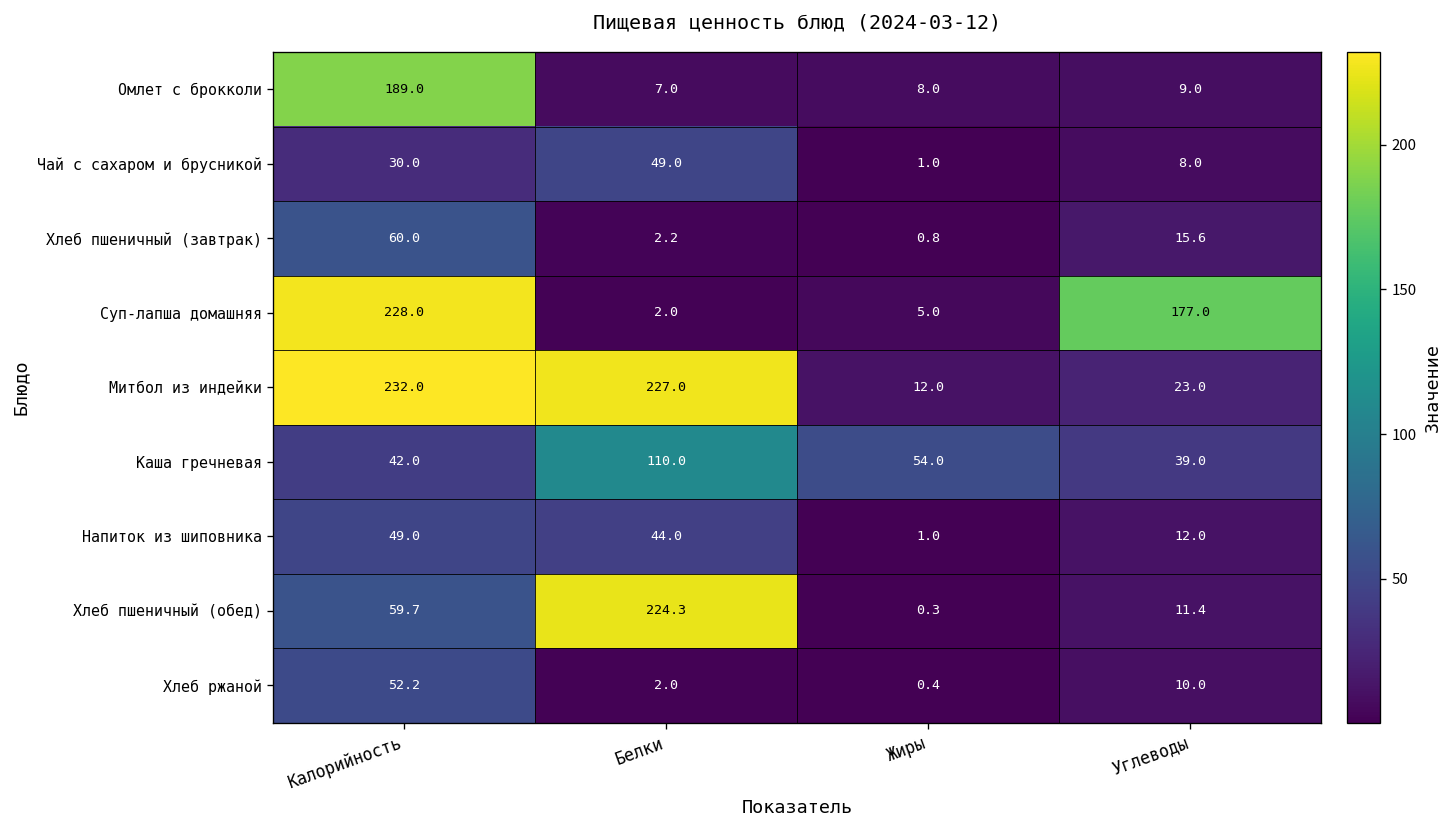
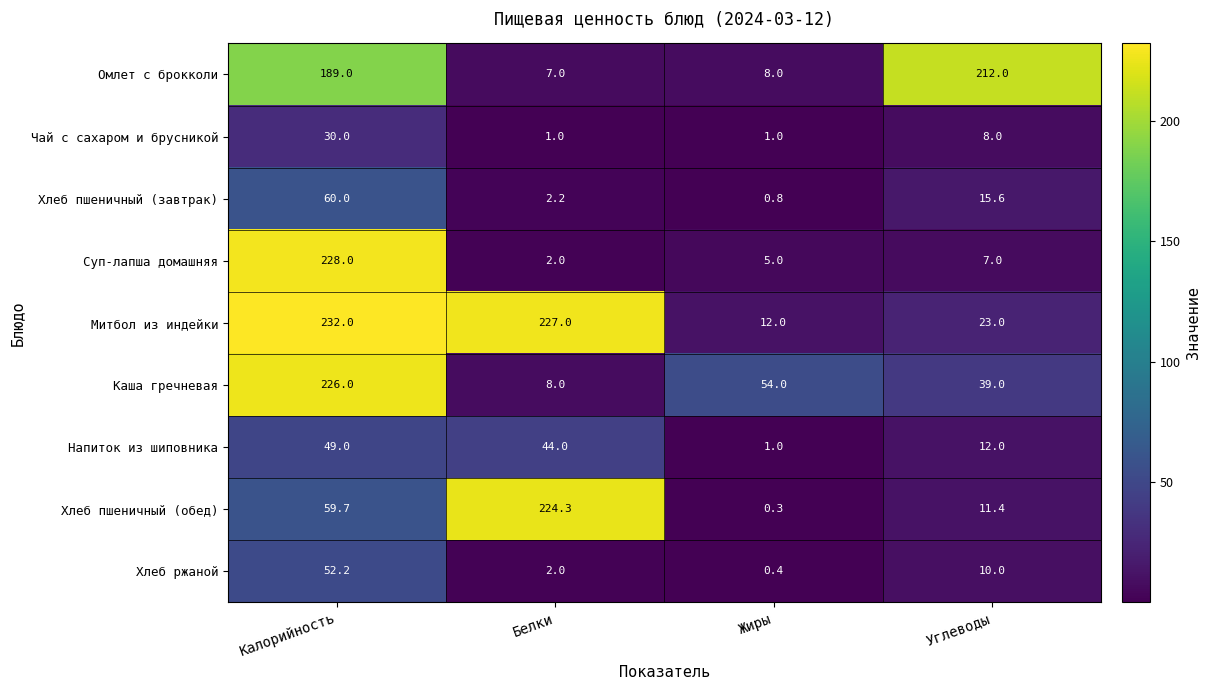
  {
    "Омлет с брокколи": {
      "Калорийность": 189.0,
      "Белки": 7.0,
      "Жиры": 8.0,
-     "Углеводы": 9.0
+     "Углеводы": 212.0
    },
    "Чай с сахаром и брусникой": {
      "Калорийность": 30.0,
-     "Белки": 49.0,
+     "Белки": 1.0,
      "Жиры": 1.0,
      "Углеводы": 8.0
    },
    "Хлеб пшеничный (завтрак)": {
      "Калорийность": 60.0,
      "Белки": 2.2,
      "Жиры": 0.8,
      "Углеводы": 15.6
    },
    "Суп-лапша домашняя": {
      "Калорийность": 228.0,
      "Белки": 2.0,
      "Жиры": 5.0,
-     "Углеводы": 177.0
+     "Углеводы": 7.0
    },
    "Митбол из индейки": {
      "Калорийность": 232.0,
      "Белки": 227.0,
      "Жиры": 12.0,
      "Углеводы": 23.0
    },
    "Каша гречневая": {
-     "Калорийность": 42.0,
-     "Белки": 110.0,
+     "Калорийность": 226.0,
+     "Белки": 8.0,
      "Жиры": 54.0,
      "Углеводы": 39.0
    },
    "Напиток из шиповника": {
      "Калорийность": 49.0,
      "Белки": 44.0,
      "Жиры": 1.0,
      "Углеводы": 12.0
    },
    "Хлеб пшеничный (обед)": {
      "Калорийность": 59.7,
      "Белки": 224.3,
      "Жиры": 0.3,
      "Углеводы": 11.4
    },
    "Хлеб ржаной": {
      "Калорийность": 52.2,
      "Белки": 2.0,
      "Жиры": 0.4,
      "Углеводы": 10.0
    }
  }
